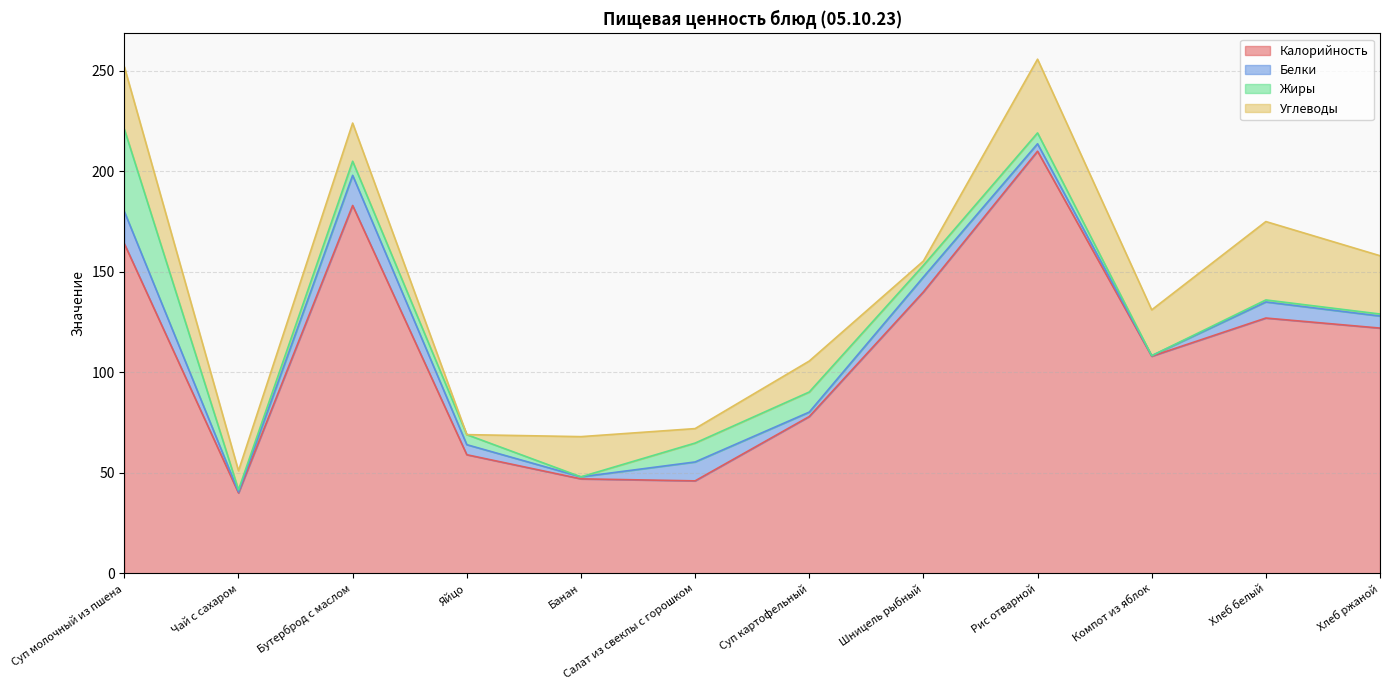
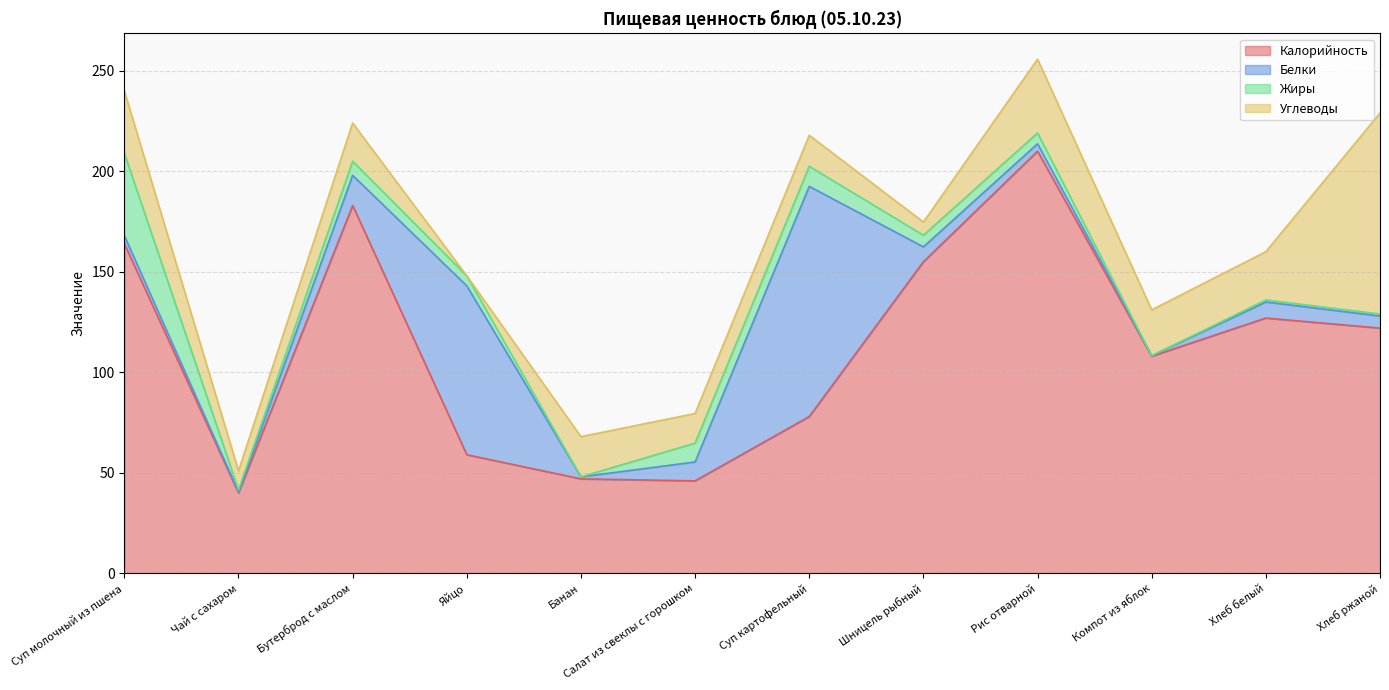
  {
    "Калорийность": {
      "Суп молочный из пшена": 164,
      "Бутерброд с маслом": 183,
      "Яйцо": 59,
      "Салат из свеклы с горошком": 46,
      "Суп картофельный": 78,
-     "Шницель рыбный": 140,
+     "Шницель рыбный": 155,
      "Рис отварной": 210,
      "Хлеб белый": 127,
      "Хлеб ржаной": 122
    },
    "Белки": {
-     "Суп молочный из пшена": 16,
+     "Суп молочный из пшена": 4,
      "Бутерброд с маслом": 15,
-     "Яйцо": 5,
+     "Яйцо": 84,
      "Салат из свеклы с горошком": 9,
-     "Суп картофельный": 2,
+     "Суп картофельный": 115,
      "Шницель рыбный": 7,
      "Рис отварной": 4
    },
    "Жиры": {
      "Суп молочный из пшена": 41,
      "Бутерброд с маслом": 7,
      "Салат из свеклы с горошком": 9,
      "Суп картофельный": 10,
      "Шницель рыбный": 6,
      "Рис отварной": 5
    },
    "Углеводы": {
      "Суп молочный из пшена": 31,
      "Чай с сахаром": 9,
      "Бутерброд с маслом": 19,
      "Банан": 20,
-     "Салат из свеклы с горошком": 7,
+     "Салат из свеклы с горошком": 15,
      "Суп картофельный": 15,
-     "Шницель рыбный": 2,
+     "Шницель рыбный": 7,
      "Рис отварной": 37,
      "Компот из яблок": 23,
-     "Хлеб белый": 39,
-     "Хлеб ржаной": 29
+     "Хлеб белый": 24,
+     "Хлеб ржаной": 100
    }
  }
